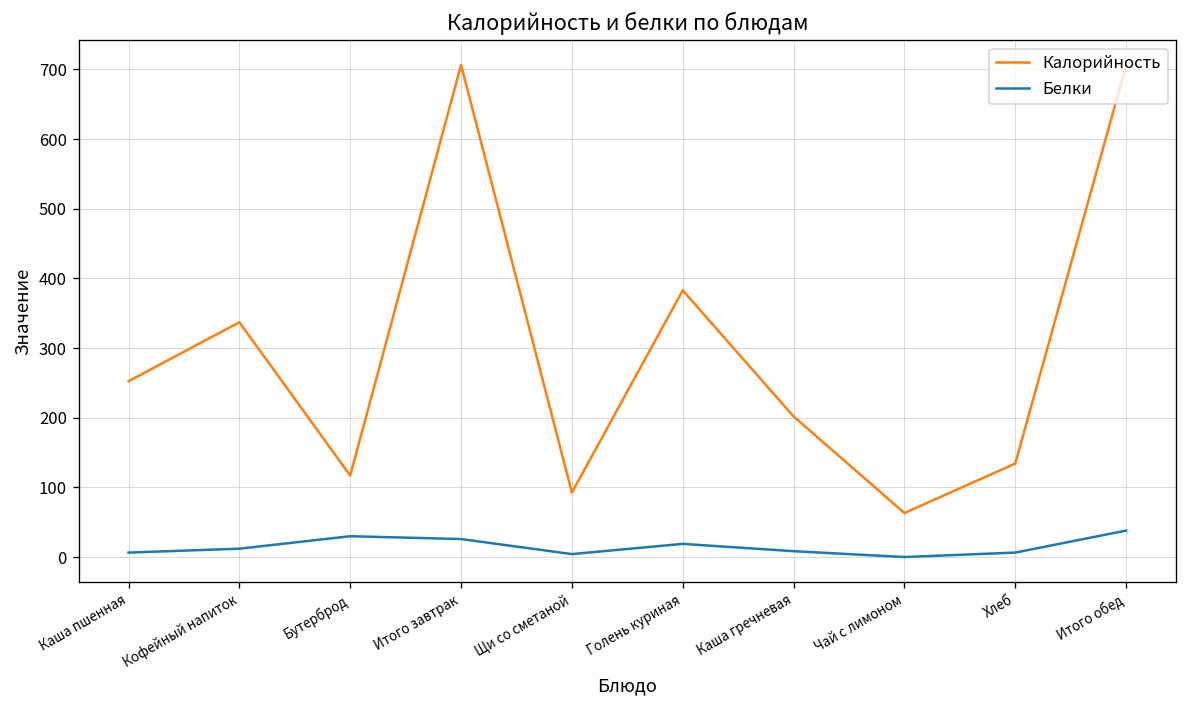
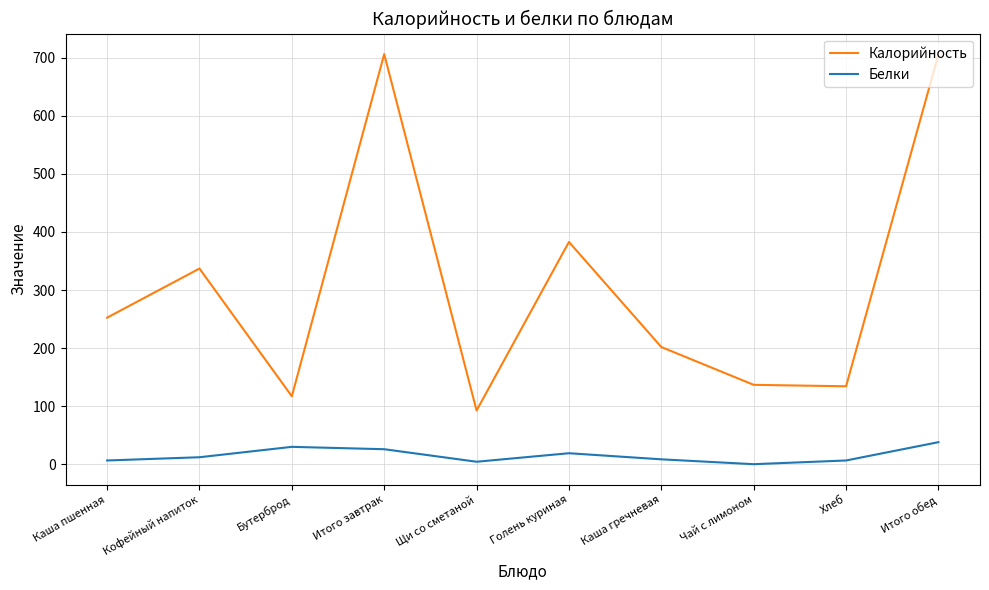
  {
    "Калорийность": {
      "Каша пшенная": 250,
      "Кофейный напиток": 340,
      "Бутерброд": 120,
      "Итого завтрак": 710,
      "Щи со сметаной": 90,
      "Голень куриная": 380,
      "Каша гречневая": 200,
-     "Чай с лимоном": 60,
+     "Чай с лимоном": 140,
      "Хлеб": 130
    },
    "Белки": {
      "Каша пшенная": 10,
      "Кофейный напиток": 10,
      "Бутерброд": 30,
      "Итого завтрак": 30,
      "Щи со сметаной": 0,
      "Голень куриная": 20,
      "Каша гречневая": 10,
      "Чай с лимоном": 0,
      "Хлеб": 10,
      "Итого обед": 40
    }
  }
